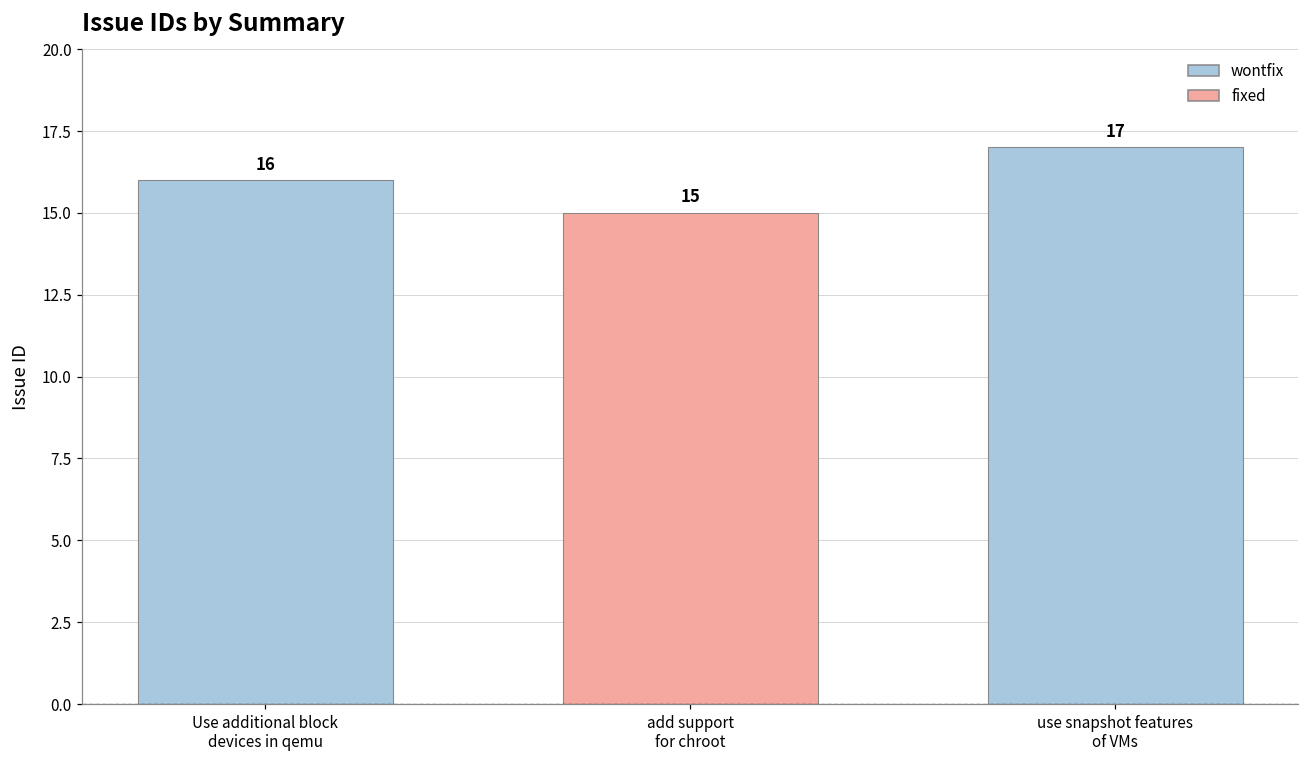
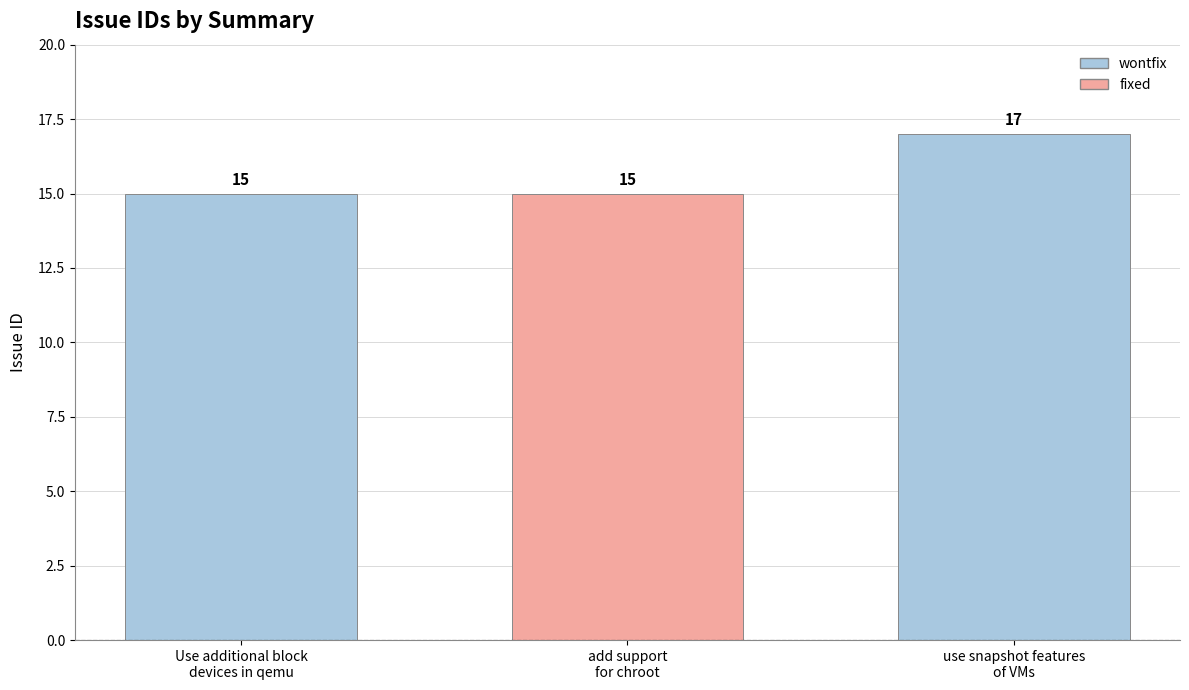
  {
-   "Use additional block devices in qemu": 16,
+   "Use additional block devices in qemu": 15,
    "add support for chroot": 15,
    "use snapshot features of VMs": 17
  }
